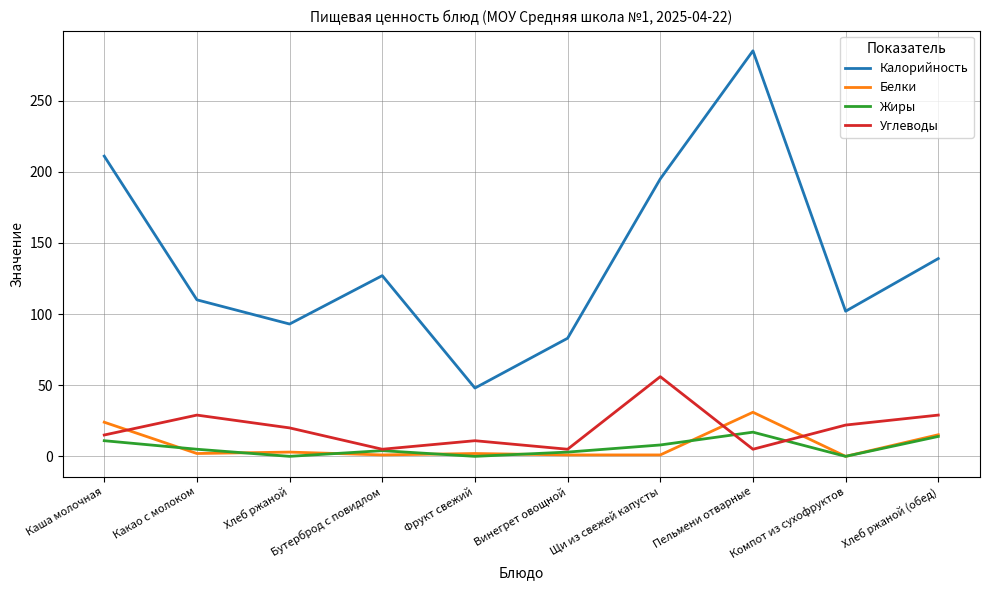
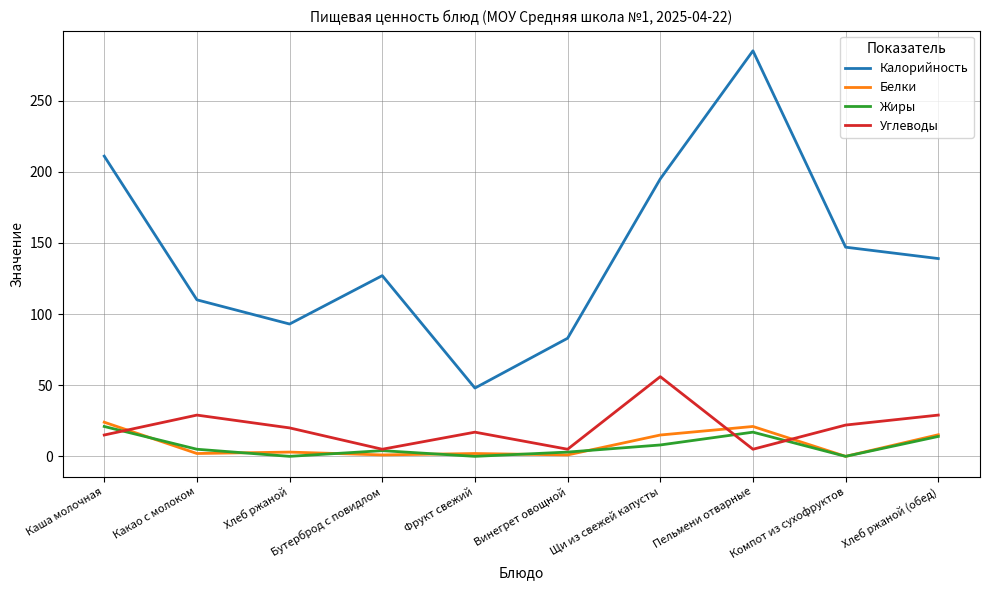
  {
    "Калорийность": {
      "Каша молочная": 211,
      "Какао с молоком": 110,
      "Хлеб ржаной": 93,
      "Бутерброд с повидлом": 127,
      "Фрукт свежий": 48,
      "Винегрет овощной": 83,
      "Щи из свежей капусты": 195,
      "Пельмени отварные": 285,
-     "Компот из сухофруктов": 102,
+     "Компот из сухофруктов": 147,
      "Хлеб ржаной (обед)": 139
    },
    "Белки": {
      "Каша молочная": 24,
      "Какао с молоком": 2,
      "Хлеб ржаной": 3,
      "Бутерброд с повидлом": 1,
      "Фрукт свежий": 2,
      "Винегрет овощной": 1,
-     "Щи из свежей капусты": 1,
-     "Пельмени отварные": 31
+     "Щи из свежей капусты": 15,
+     "Пельмени отварные": 21
    },
    "Жиры": {
-     "Каша молочная": 11,
+     "Каша молочная": 21,
      "Какао с молоком": 5,
      "Хлеб ржаной": 0,
      "Фрукт свежий": 0,
      "Винегрет овощной": 3,
      "Щи из свежей капусты": 8,
      "Пельмени отварные": 17
    },
    "Углеводы": {
      "Каша молочная": 15,
      "Какао с молоком": 29,
      "Хлеб ржаной": 20,
-     "Фрукт свежий": 11,
+     "Фрукт свежий": 17,
      "Винегрет овощной": 5,
      "Щи из свежей капусты": 56,
      "Пельмени отварные": 5,
      "Компот из сухофруктов": 22,
      "Хлеб ржаной (обед)": 29
    }
  }
